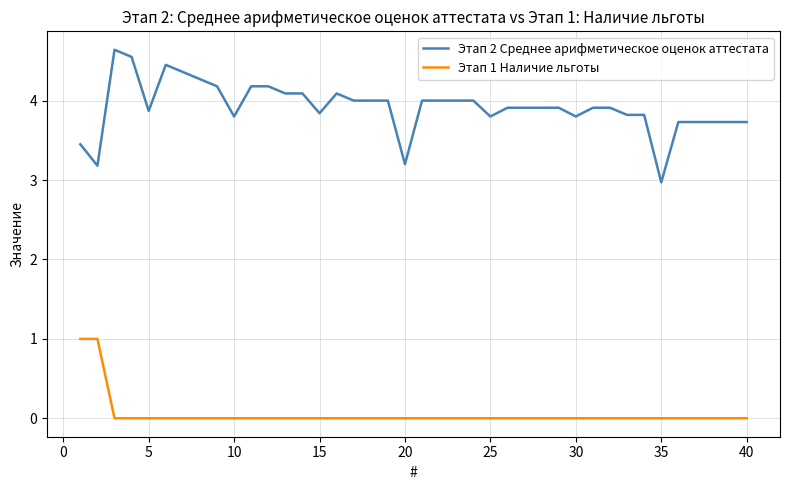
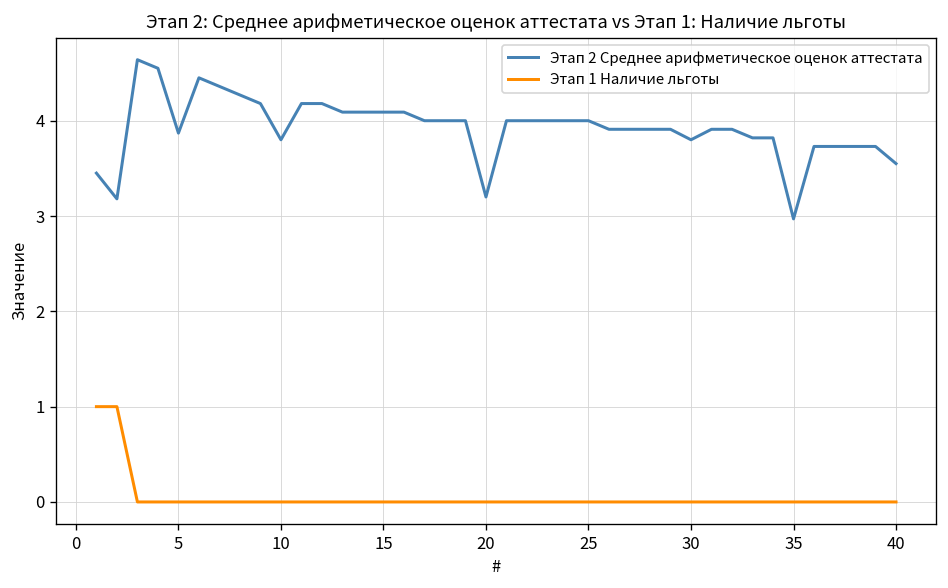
  {
    "Этап 2 Среднее арифметическое оценок аттестата": {
      "5": 3.9,
      "10": 3.8,
-     "15": 3.8,
+     "15": 4.1,
      "20": 3.2,
-     "25": 3.8,
+     "25": 4.0,
      "30": 3.8,
      "35": 3.0,
-     "40": 3.7
+     "40": 3.6
    },
    "Этап 1 Наличие льготы": {
      "5": 0.0,
      "10": 0.0,
      "15": 0.0,
      "20": 0.0,
      "25": 0.0,
      "30": 0.0,
      "35": 0.0,
      "40": 0.0
    }
  }
